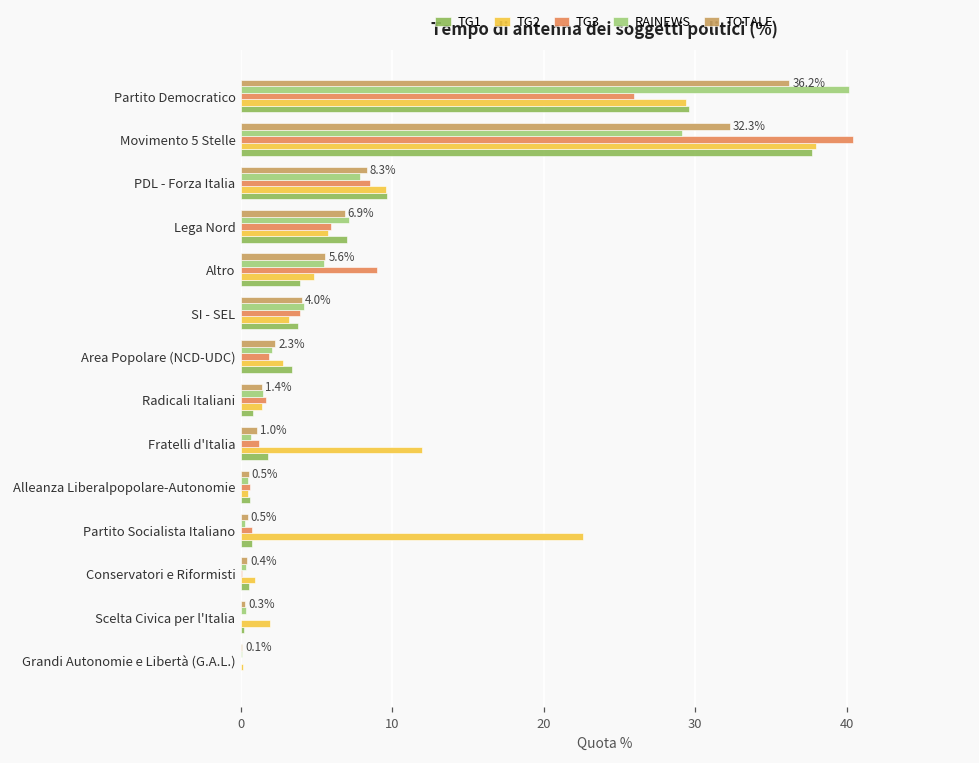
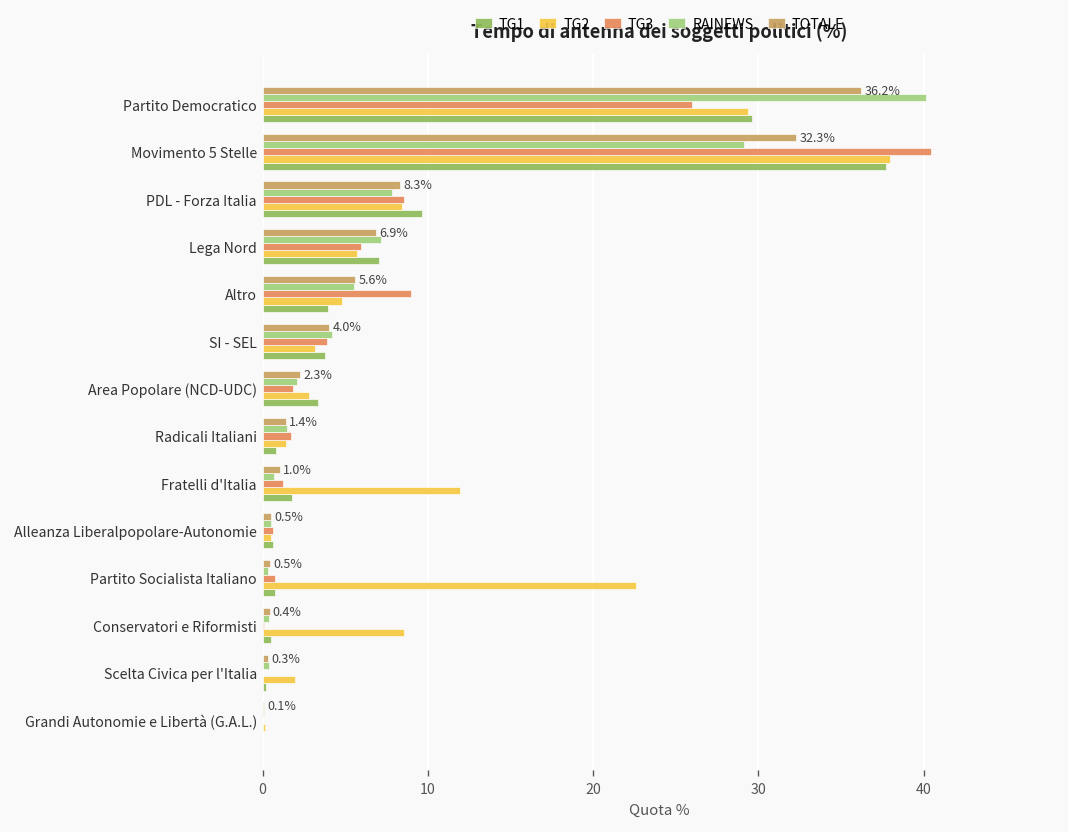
  {
    "TG2": {
      "Partito Democratico": 29.4,
      "Movimento 5 Stelle": 37.9,
-     "PDL - Forza Italia": 9.6,
+     "PDL - Forza Italia": 8.5,
      "Lega Nord": 5.7,
      "Altro": 4.8,
      "SI - SEL": 3.2,
      "Area Popolare (NCD-UDC)": 2.8,
      "Fratelli d'Italia": 12.0,
      "Partito Socialista Italiano": 22.6,
-     "Conservatori e Riformisti": 0.9,
+     "Conservatori e Riformisti": 8.6,
      "Scelta Civica per l'Italia": 2.0
    }
  }
